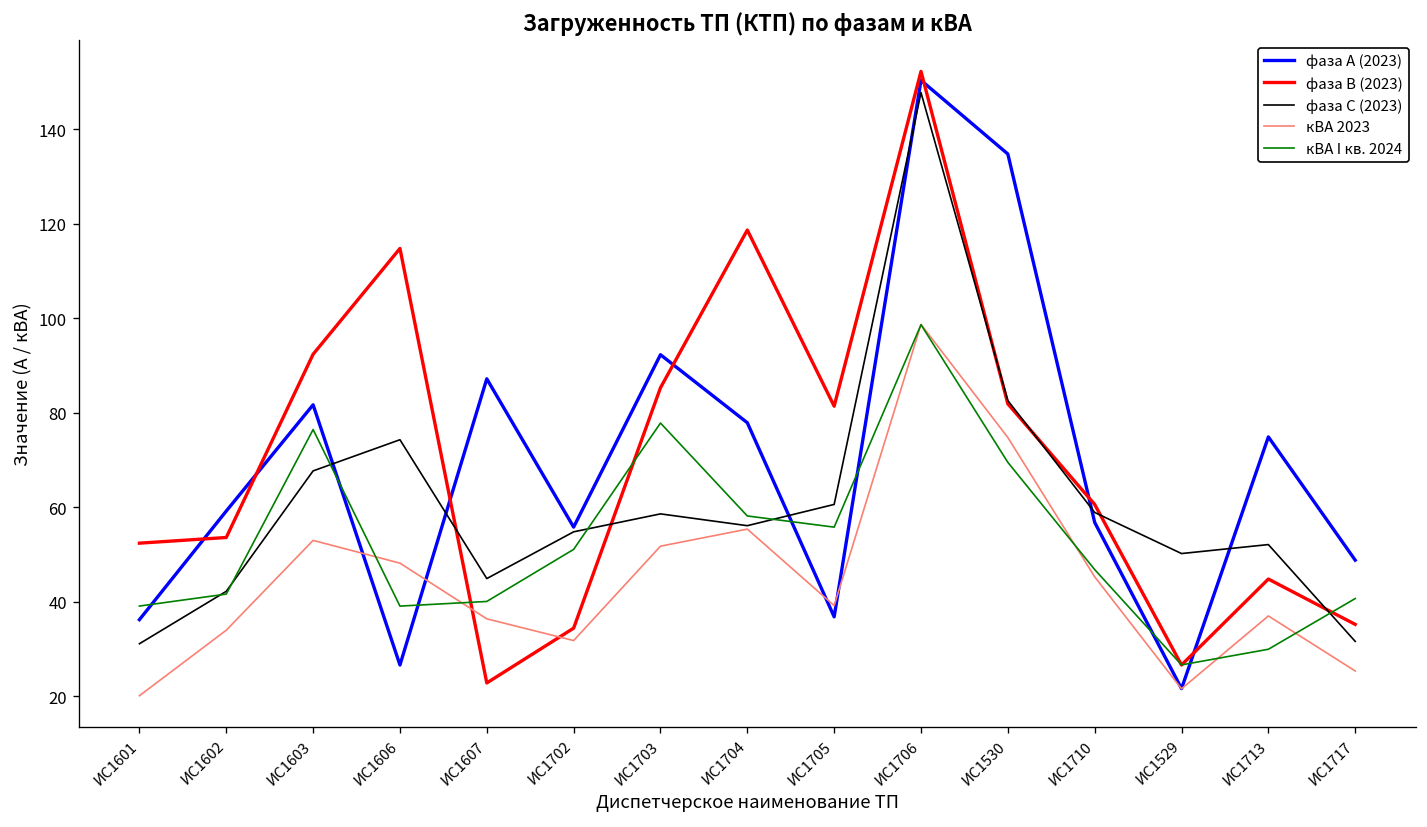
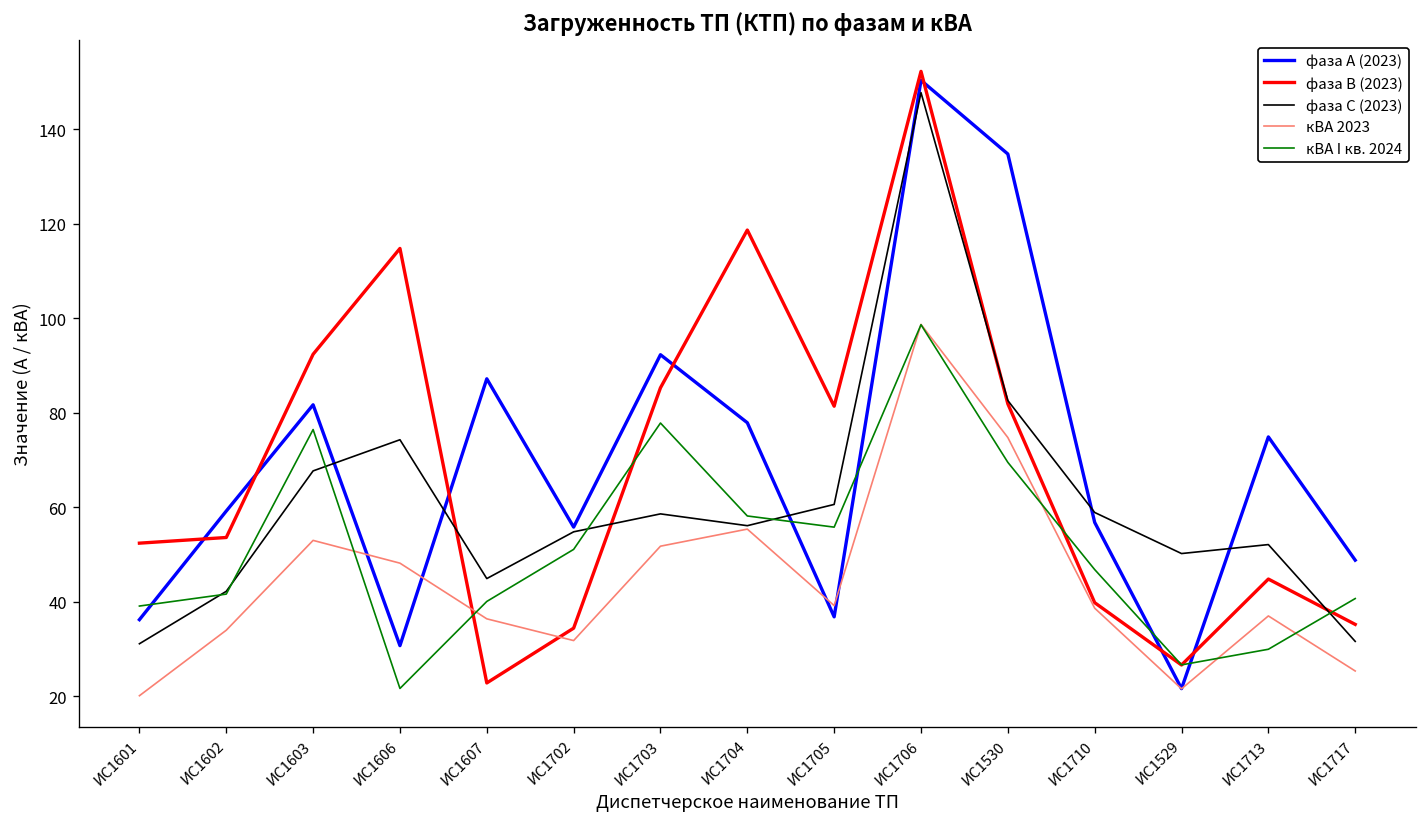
  {
    "фаза А (2023)": {
      "ИС1601": 36,
      "ИС1602": 59,
      "ИС1603": 82,
-     "ИС1606": 27,
+     "ИС1606": 31,
      "ИС1607": 87,
      "ИС1702": 56,
      "ИС1703": 92,
      "ИС1704": 78,
      "ИС1705": 37,
      "ИС1706": 150,
      "ИС1530": 135,
      "ИС1710": 57,
      "ИС1713": 75,
      "ИС1717": 49
    },
    "фаза В (2023)": {
      "ИС1601": 52,
      "ИС1602": 54,
      "ИС1603": 92,
      "ИС1606": 115,
      "ИС1607": 23,
      "ИС1702": 34,
      "ИС1703": 85,
      "ИС1704": 119,
      "ИС1705": 81,
      "ИС1706": 152,
      "ИС1530": 82,
-     "ИС1710": 61,
+     "ИС1710": 40,
      "ИС1713": 45,
      "ИС1717": 35
    },
    "фаза С (2023)": {
      "ИС1601": 31,
      "ИС1603": 68,
      "ИС1606": 74,
      "ИС1607": 45,
      "ИС1702": 55,
      "ИС1703": 59,
      "ИС1704": 56,
      "ИС1705": 61,
      "ИС1706": 148,
      "ИС1530": 83,
      "ИС1710": 59,
      "ИС1529": 50,
      "ИС1713": 52,
      "ИС1717": 32
    },
    "кВА 2023": {
      "ИС1601": 20,
      "ИС1602": 34,
      "ИС1603": 53,
      "ИС1606": 48,
      "ИС1607": 36,
      "ИС1702": 32,
      "ИС1703": 52,
      "ИС1704": 55,
      "ИС1705": 39,
      "ИС1530": 75,
-     "ИС1710": 45,
+     "ИС1710": 39,
      "ИС1713": 37,
      "ИС1717": 25
    },
    "кВА I кв. 2024": {
      "ИС1601": 39,
      "ИС1603": 76,
-     "ИС1606": 39,
+     "ИС1606": 22,
      "ИС1607": 40,
      "ИС1702": 51,
      "ИС1703": 78,
      "ИС1704": 58,
      "ИС1705": 56,
      "ИС1530": 70,
      "ИС1710": 47,
      "ИС1713": 30,
      "ИС1717": 41
    }
  }
